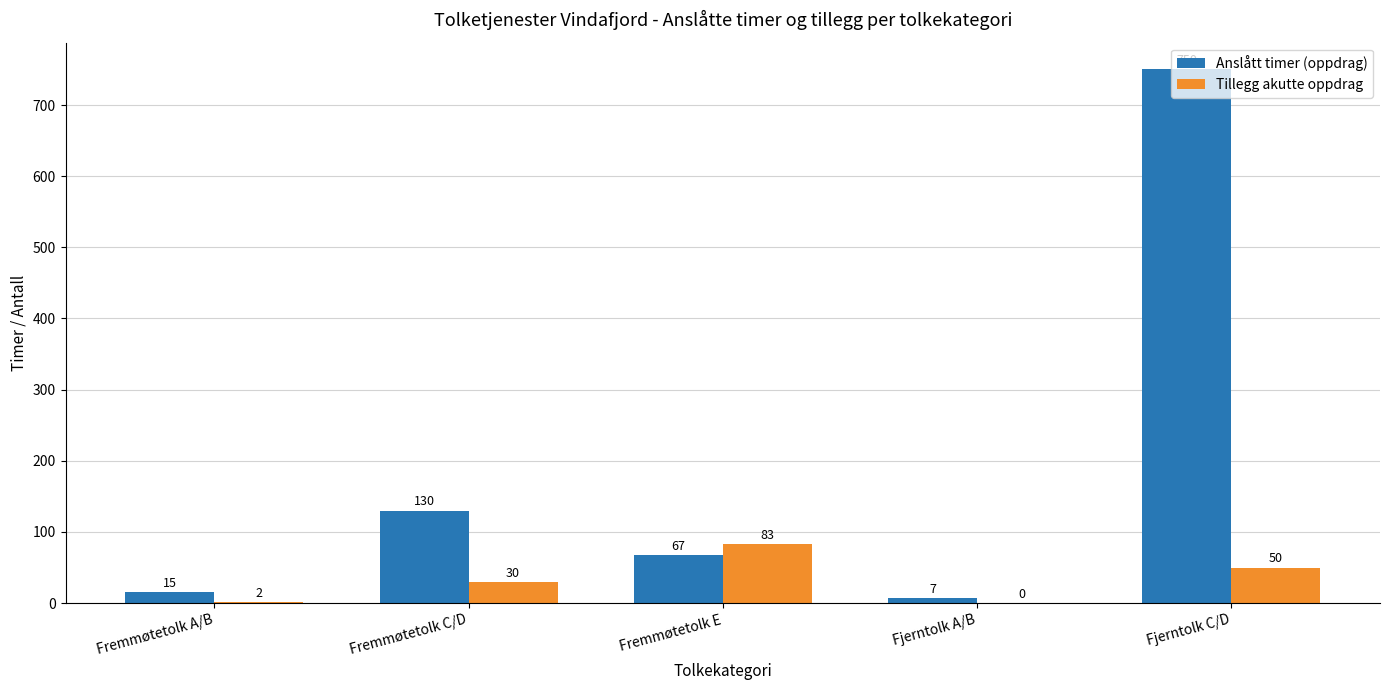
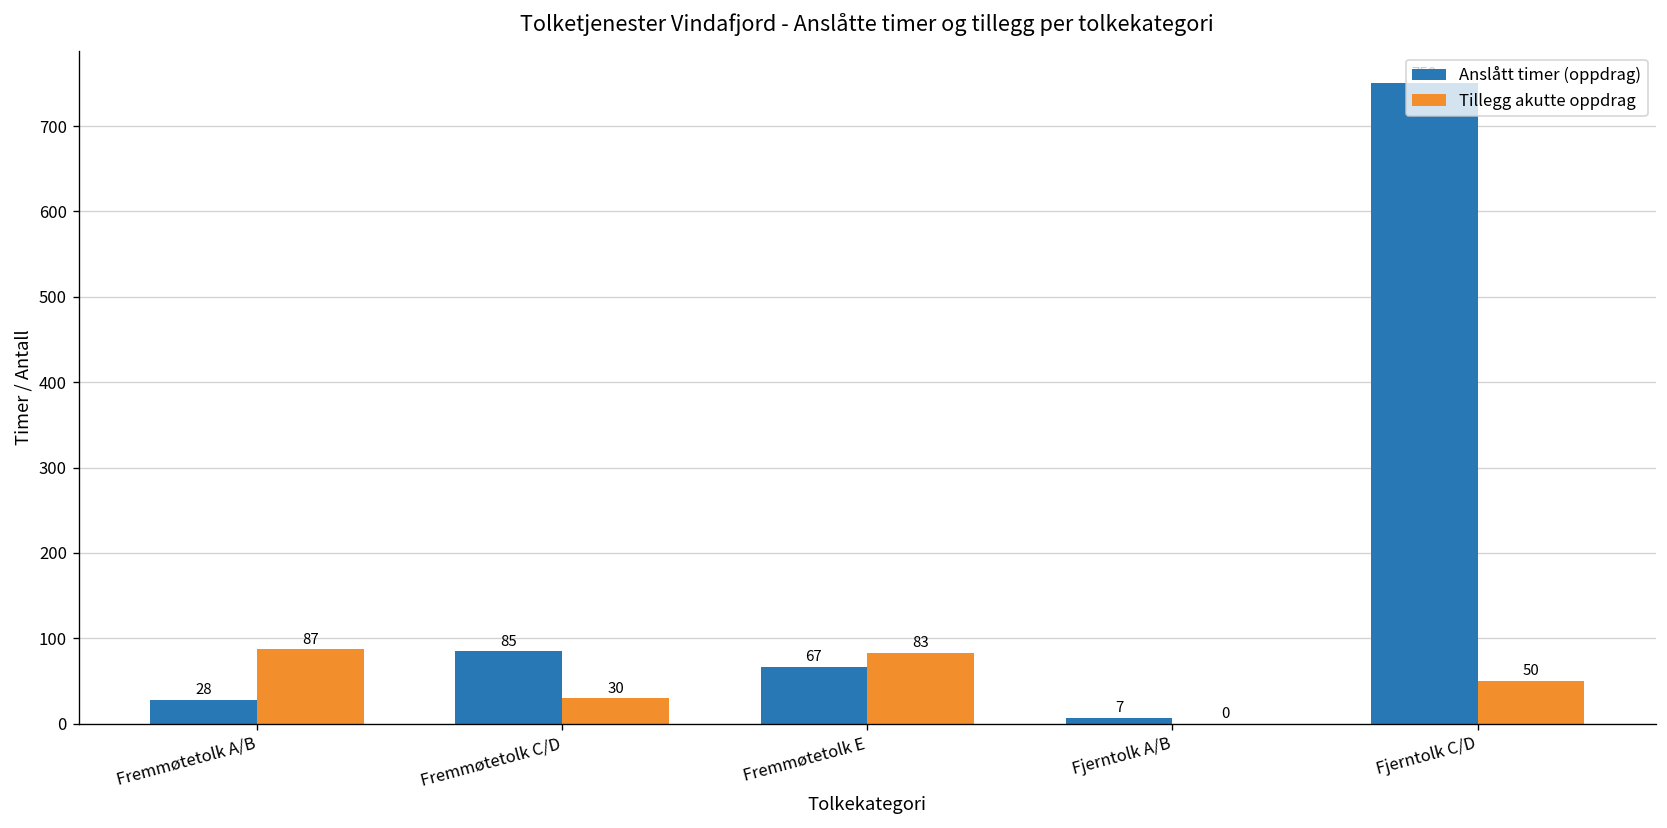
  {
    "Anslått timer (oppdrag)": {
-     "Fremmøtetolk A/B": 15,
-     "Fremmøtetolk C/D": 130,
+     "Fremmøtetolk A/B": 28,
+     "Fremmøtetolk C/D": 85,
      "Fremmøtetolk E": 67,
      "Fjerntolk A/B": 7
    },
    "Tillegg akutte oppdrag": {
-     "Fremmøtetolk A/B": 2,
+     "Fremmøtetolk A/B": 87,
      "Fremmøtetolk C/D": 30,
      "Fremmøtetolk E": 83,
      "Fjerntolk A/B": 0,
      "Fjerntolk C/D": 50
    }
  }
